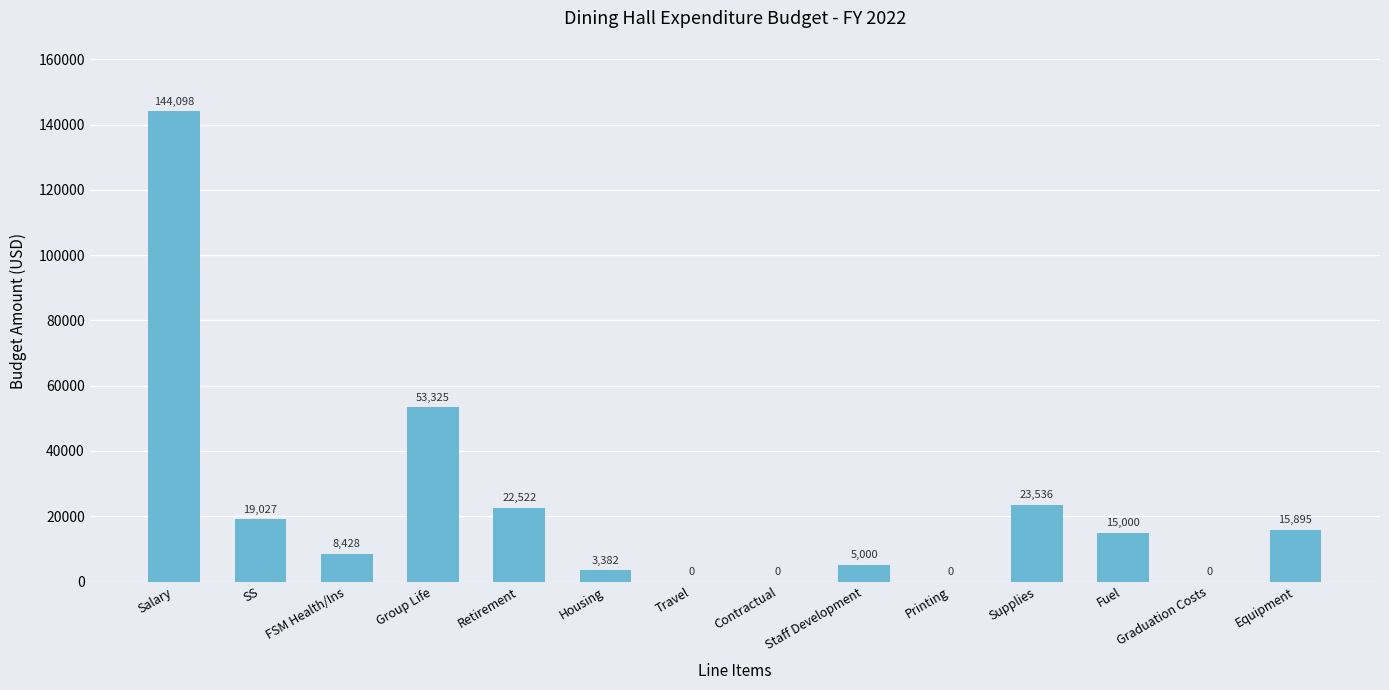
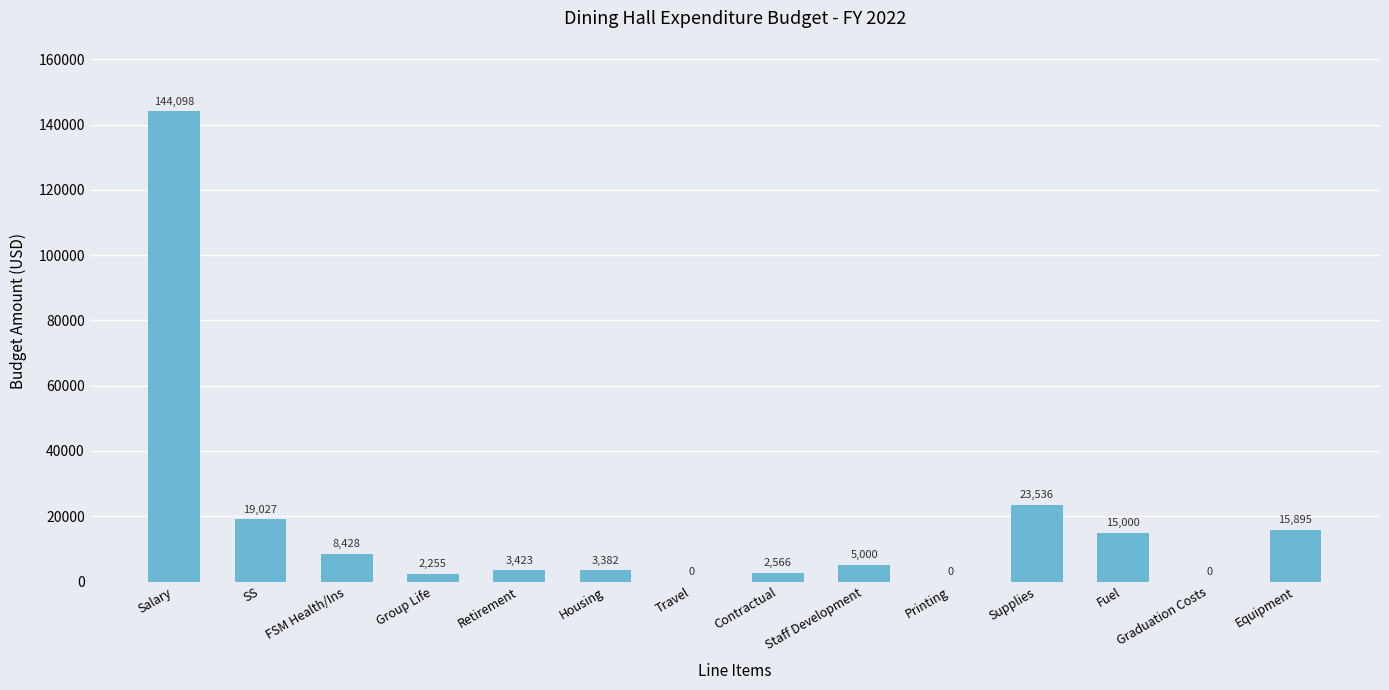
  {
    "Salary": "144,098",
    "SS": "19,027",
    "FSM Health/Ins": "8,428",
-   "Group Life": "53,325",
-   "Retirement": "22,522",
+   "Group Life": "2,255",
+   "Retirement": "3,423",
    "Housing": "3,382",
    "Travel": "0",
-   "Contractual": "0",
+   "Contractual": "2,566",
    "Staff Development": "5,000",
    "Printing": "0",
    "Supplies": "23,536",
    "Fuel": "15,000",
    "Graduation Costs": "0",
    "Equipment": "15,895"
  }
